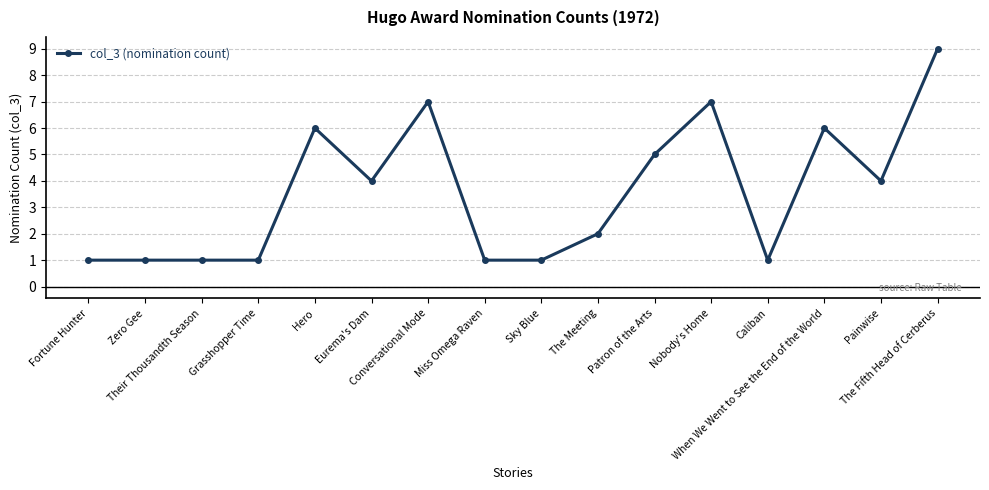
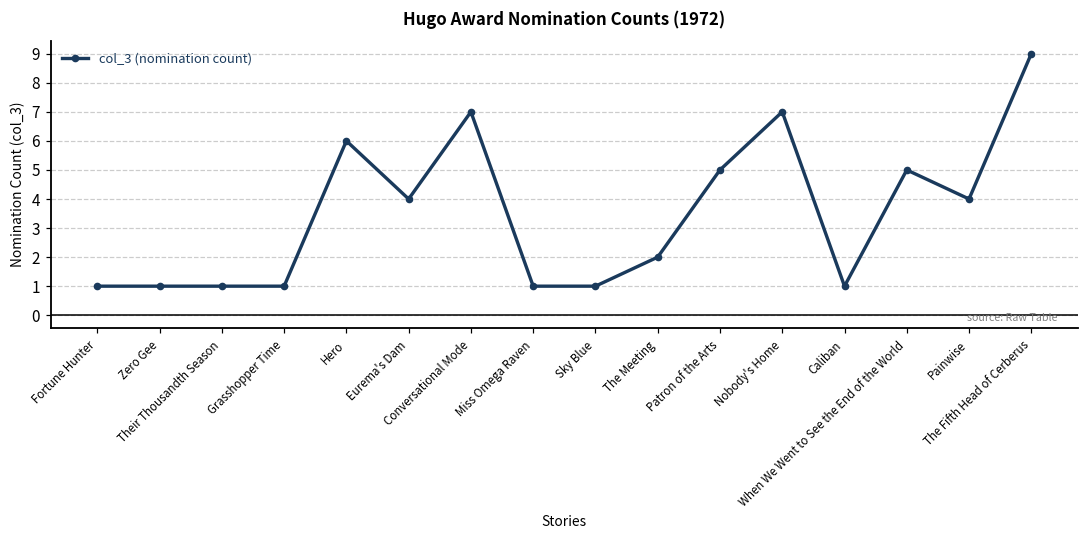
  {
    "Fortune Hunter": 1,
    "Zero Gee": 1,
    "Their Thousandth Season": 1,
    "Grasshopper Time": 1,
    "Hero": 6,
    "Eurema's Dam": 4,
    "Conversational Mode": 7,
    "Miss Omega Raven": 1,
    "Sky Blue": 1,
    "The Meeting": 2,
    "Patron of the Arts": 5,
    "Nobody's Home": 7,
    "Caliban": 1,
-   "When We Went to See the End of the World": 6,
+   "When We Went to See the End of the World": 5,
    "Painwise": 4,
    "The Fifth Head of Cerberus": 9
  }
